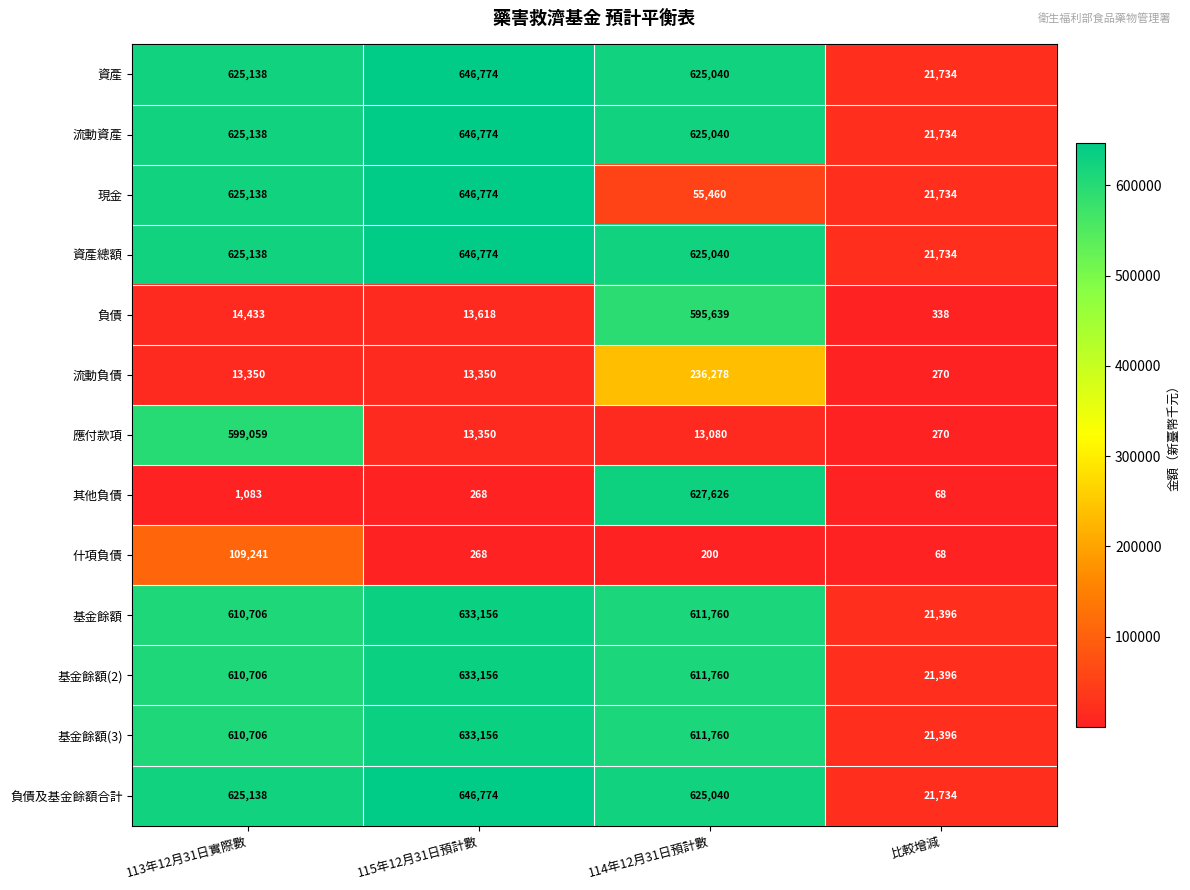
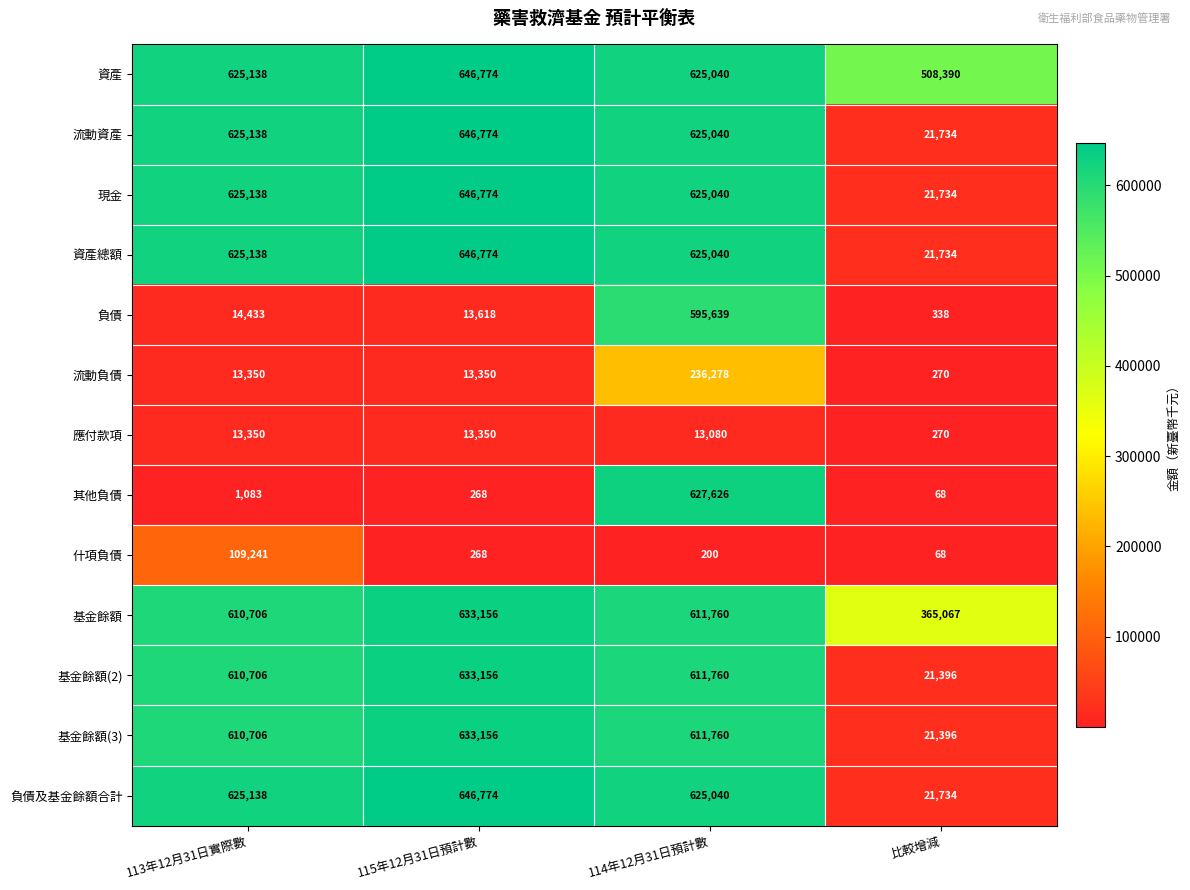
  {
    "資產": {
      "113年12月31日實際數": "625,138",
      "115年12月31日預計數": "646,774",
      "114年12月31日預計數": "625,040",
-     "比較增減": "21,734"
+     "比較增減": "508,390"
    },
    "流動資產": {
      "113年12月31日實際數": "625,138",
      "115年12月31日預計數": "646,774",
      "114年12月31日預計數": "625,040",
      "比較增減": "21,734"
    },
    "現金": {
      "113年12月31日實際數": "625,138",
      "115年12月31日預計數": "646,774",
-     "114年12月31日預計數": "55,460",
+     "114年12月31日預計數": "625,040",
      "比較增減": "21,734"
    },
    "資產總額": {
      "113年12月31日實際數": "625,138",
      "115年12月31日預計數": "646,774",
      "114年12月31日預計數": "625,040",
      "比較增減": "21,734"
    },
    "負債": {
      "113年12月31日實際數": "14,433",
      "115年12月31日預計數": "13,618",
      "114年12月31日預計數": "595,639",
      "比較增減": "338"
    },
    "流動負債": {
      "113年12月31日實際數": "13,350",
      "115年12月31日預計數": "13,350",
      "114年12月31日預計數": "236,278",
      "比較增減": "270"
    },
    "應付款項": {
-     "113年12月31日實際數": "599,059",
+     "113年12月31日實際數": "13,350",
      "115年12月31日預計數": "13,350",
      "114年12月31日預計數": "13,080",
      "比較增減": "270"
    },
    "其他負債": {
      "113年12月31日實際數": "1,083",
      "115年12月31日預計數": "268",
      "114年12月31日預計數": "627,626",
      "比較增減": "68"
    },
    "什項負債": {
      "113年12月31日實際數": "109,241",
      "115年12月31日預計數": "268",
      "114年12月31日預計數": "200",
      "比較增減": "68"
    },
    "基金餘額": {
      "113年12月31日實際數": "610,706",
      "115年12月31日預計數": "633,156",
      "114年12月31日預計數": "611,760",
-     "比較增減": "21,396"
+     "比較增減": "365,067"
    },
    "基金餘額(2)": {
      "113年12月31日實際數": "610,706",
      "115年12月31日預計數": "633,156",
      "114年12月31日預計數": "611,760",
      "比較增減": "21,396"
    },
    "基金餘額(3)": {
      "113年12月31日實際數": "610,706",
      "115年12月31日預計數": "633,156",
      "114年12月31日預計數": "611,760",
      "比較增減": "21,396"
    },
    "負債及基金餘額合計": {
      "113年12月31日實際數": "625,138",
      "115年12月31日預計數": "646,774",
      "114年12月31日預計數": "625,040",
      "比較增減": "21,734"
    }
  }
